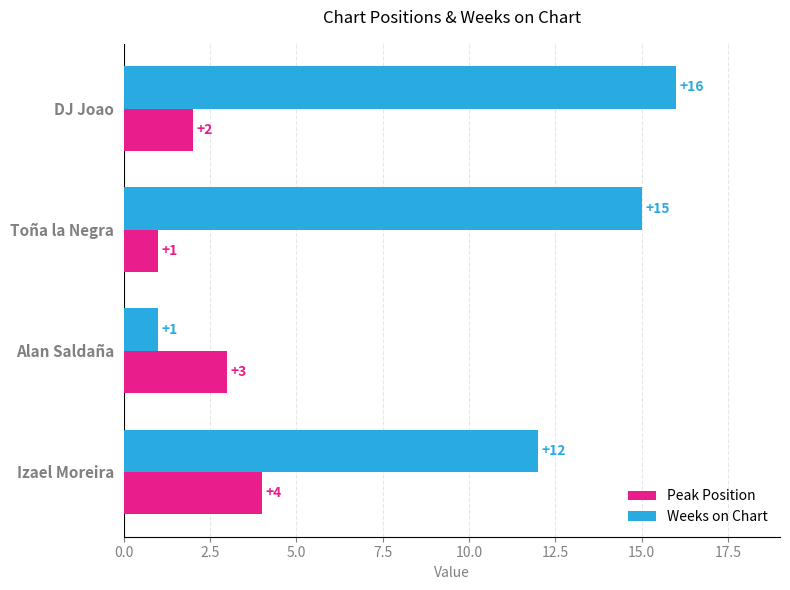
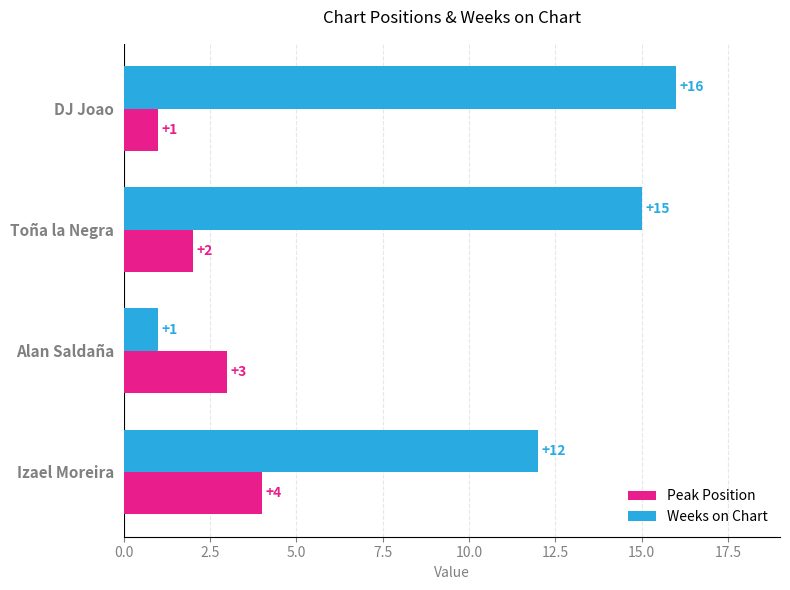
  {
    "Peak Position": {
-     "DJ Joao": "+2",
-     "Toña la Negra": "+1",
+     "DJ Joao": "+1",
+     "Toña la Negra": "+2",
      "Alan Saldaña": "+3",
      "Izael Moreira": "+4"
    },
    "Weeks on Chart": {
      "DJ Joao": "+16",
      "Toña la Negra": "+15",
      "Alan Saldaña": "+1",
      "Izael Moreira": "+12"
    }
  }
